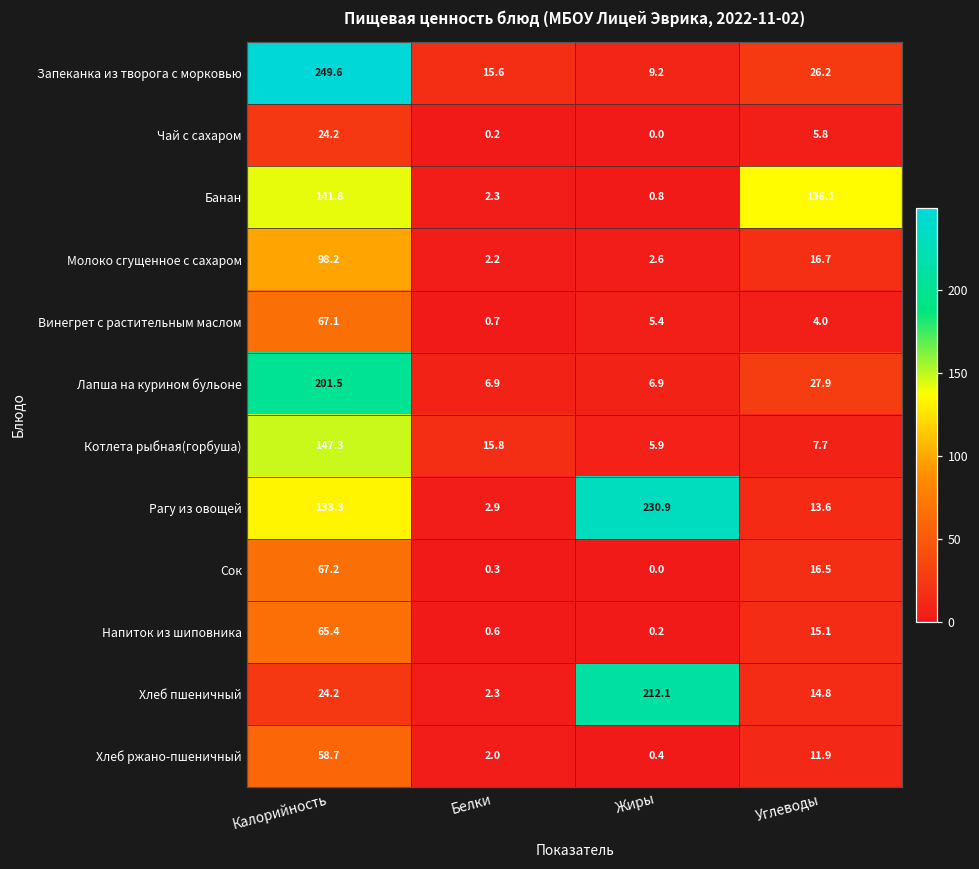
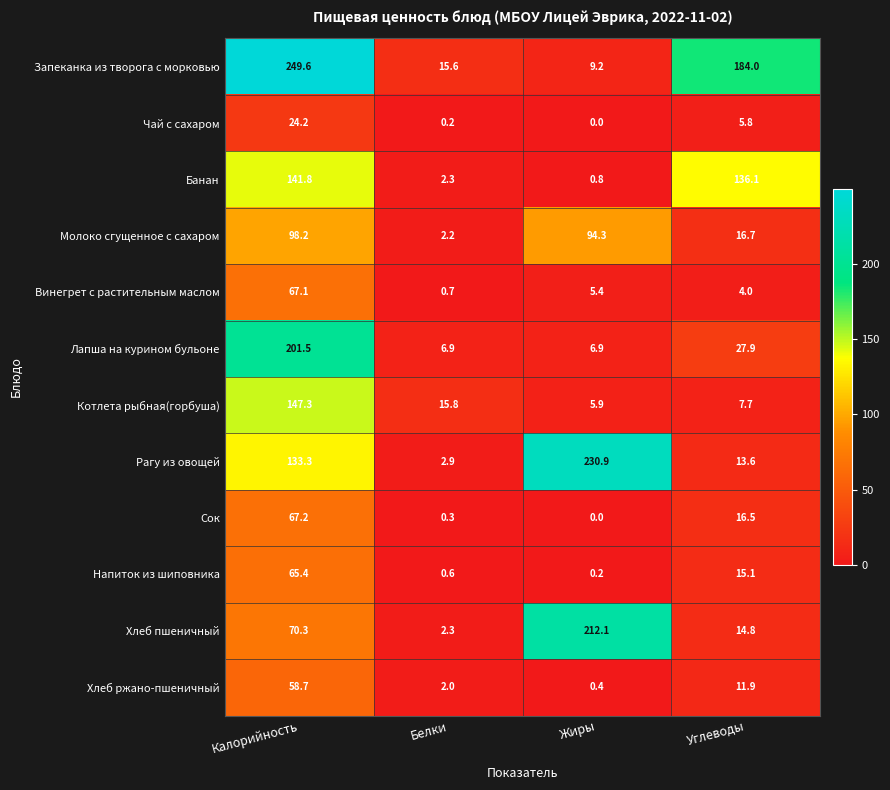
  {
    "Запеканка из творога с морковью": {
      "Калорийность": 249.6,
      "Белки": 15.6,
      "Жиры": 9.2,
-     "Углеводы": 26.2
+     "Углеводы": 184.0
    },
    "Чай с сахаром": {
      "Калорийность": 24.2,
      "Белки": 0.2,
      "Жиры": 0.0,
      "Углеводы": 5.8
    },
    "Банан": {
      "Калорийность": 141.8,
      "Белки": 2.3,
      "Жиры": 0.8,
      "Углеводы": 136.1
    },
    "Молоко сгущенное с сахаром": {
      "Калорийность": 98.2,
      "Белки": 2.2,
-     "Жиры": 2.6,
+     "Жиры": 94.3,
      "Углеводы": 16.7
    },
    "Винегрет с растительным маслом": {
      "Калорийность": 67.1,
      "Белки": 0.7,
      "Жиры": 5.4,
      "Углеводы": 4.0
    },
    "Лапша на курином бульоне": {
      "Калорийность": 201.5,
      "Белки": 6.9,
      "Жиры": 6.9,
      "Углеводы": 27.9
    },
    "Котлета рыбная(горбуша)": {
      "Калорийность": 147.3,
      "Белки": 15.8,
      "Жиры": 5.9,
      "Углеводы": 7.7
    },
    "Рагу из овощей": {
      "Калорийность": 133.3,
      "Белки": 2.9,
      "Жиры": 230.9,
      "Углеводы": 13.6
    },
    "Сок": {
      "Калорийность": 67.2,
      "Белки": 0.3,
      "Жиры": 0.0,
      "Углеводы": 16.5
    },
    "Напиток из шиповника": {
      "Калорийность": 65.4,
      "Белки": 0.6,
      "Жиры": 0.2,
      "Углеводы": 15.1
    },
    "Хлеб пшеничный": {
-     "Калорийность": 24.2,
+     "Калорийность": 70.3,
      "Белки": 2.3,
      "Жиры": 212.1,
      "Углеводы": 14.8
    },
    "Хлеб ржано-пшеничный": {
      "Калорийность": 58.7,
      "Белки": 2.0,
      "Жиры": 0.4,
      "Углеводы": 11.9
    }
  }
